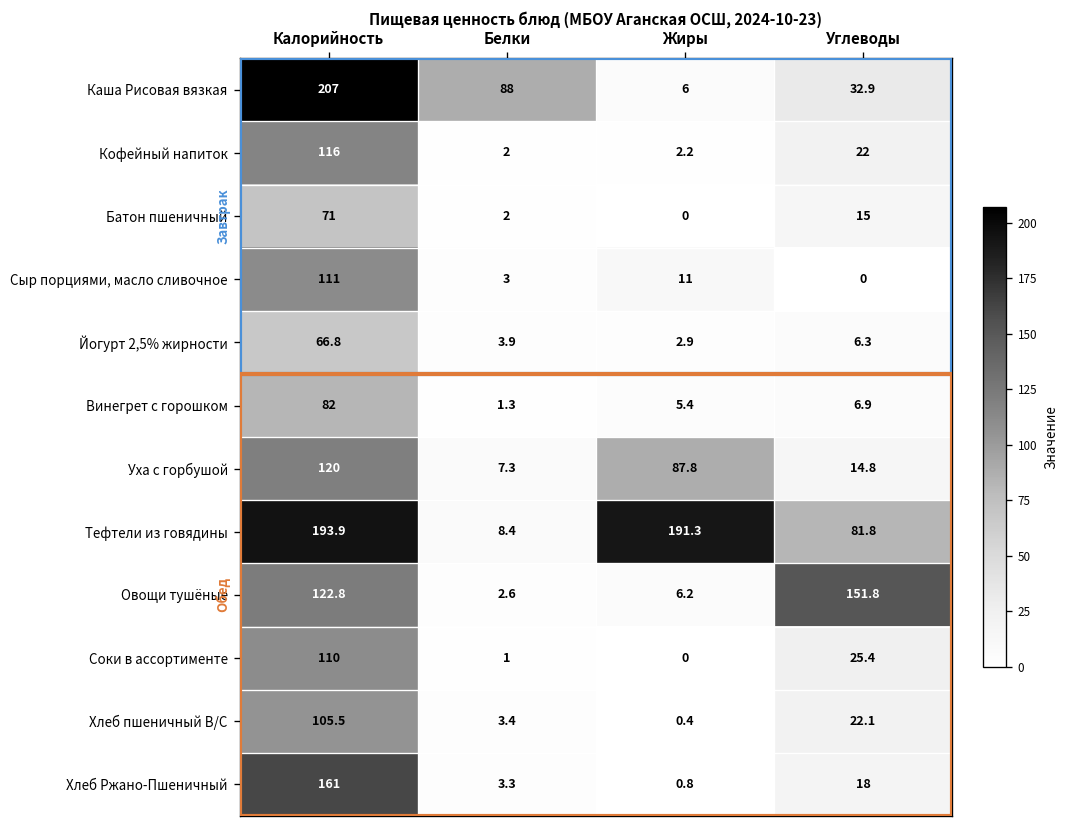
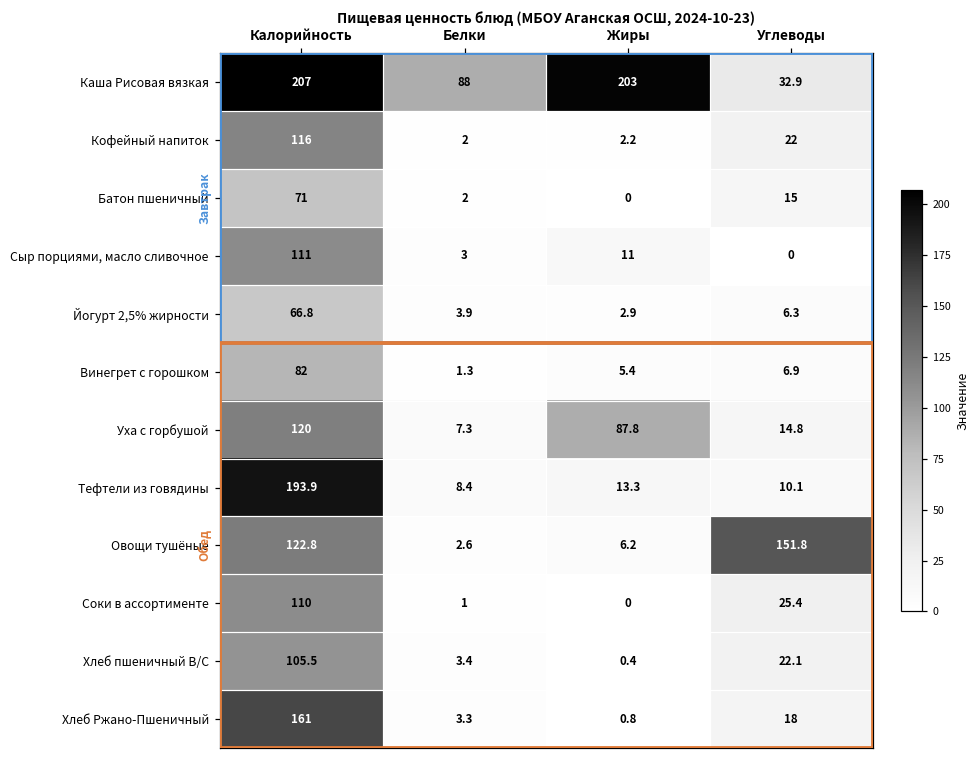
  {
    "Каша Рисовая вязкая": {
      "Калорийность": 207,
      "Белки": 88,
-     "Жиры": 6,
+     "Жиры": 203,
      "Углеводы": 32.9
    },
    "Кофейный напиток": {
      "Калорийность": 116,
      "Белки": 2,
      "Жиры": 2.2,
      "Углеводы": 22
    },
    "Батон пшеничный": {
      "Калорийность": 71,
      "Белки": 2,
      "Жиры": 0,
      "Углеводы": 15
    },
    "Сыр порциями, масло сливочное": {
      "Калорийность": 111,
      "Белки": 3,
      "Жиры": 11,
      "Углеводы": 0
    },
    "Йогурт 2,5% жирности": {
      "Калорийность": 66.8,
      "Белки": 3.9,
      "Жиры": 2.9,
      "Углеводы": 6.3
    },
    "Винегрет с горошком": {
      "Калорийность": 82,
      "Белки": 1.3,
      "Жиры": 5.4,
      "Углеводы": 6.9
    },
    "Уха с горбушой": {
      "Калорийность": 120,
      "Белки": 7.3,
      "Жиры": 87.8,
      "Углеводы": 14.8
    },
    "Тефтели из говядины": {
      "Калорийность": 193.9,
      "Белки": 8.4,
-     "Жиры": 191.3,
-     "Углеводы": 81.8
+     "Жиры": 13.3,
+     "Углеводы": 10.1
    },
    "Овощи тушёные": {
      "Калорийность": 122.8,
      "Белки": 2.6,
      "Жиры": 6.2,
      "Углеводы": 151.8
    },
    "Соки в ассортименте": {
      "Калорийность": 110,
      "Белки": 1,
      "Жиры": 0,
      "Углеводы": 25.4
    },
    "Хлеб пшеничный В/С": {
      "Калорийность": 105.5,
      "Белки": 3.4,
      "Жиры": 0.4,
      "Углеводы": 22.1
    },
    "Хлеб Ржано-Пшеничный": {
      "Калорийность": 161,
      "Белки": 3.3,
      "Жиры": 0.8,
      "Углеводы": 18
    }
  }
